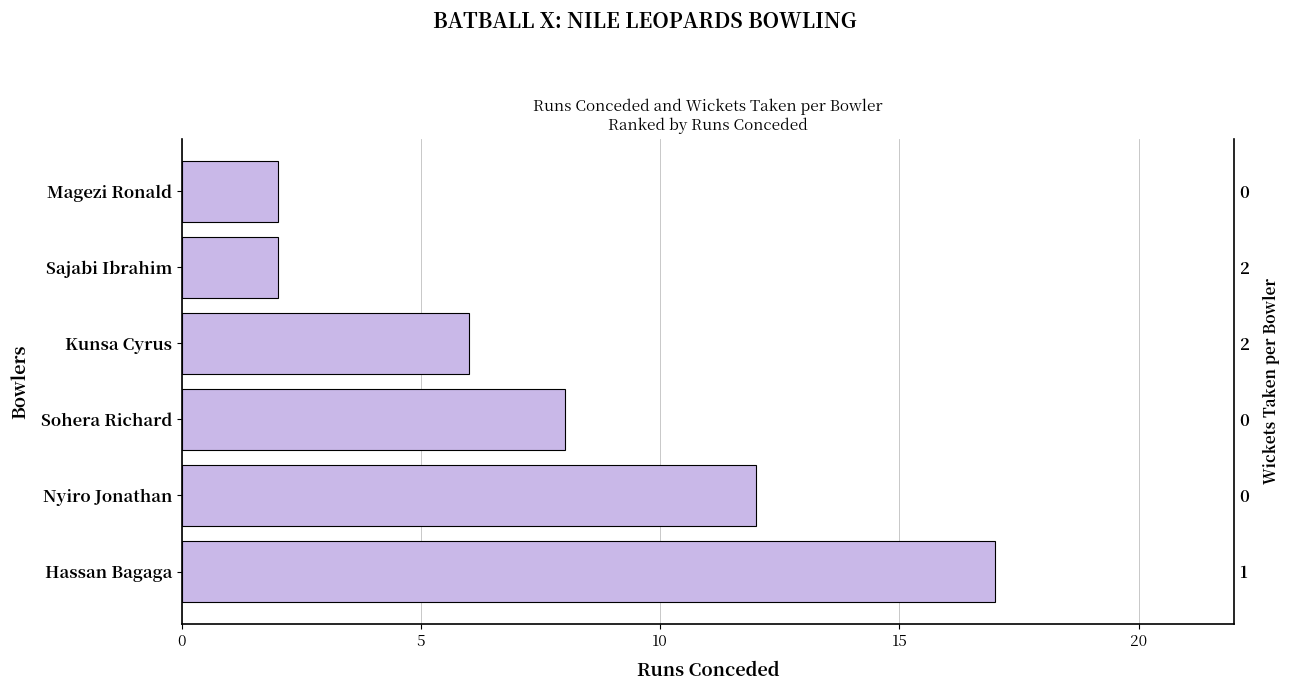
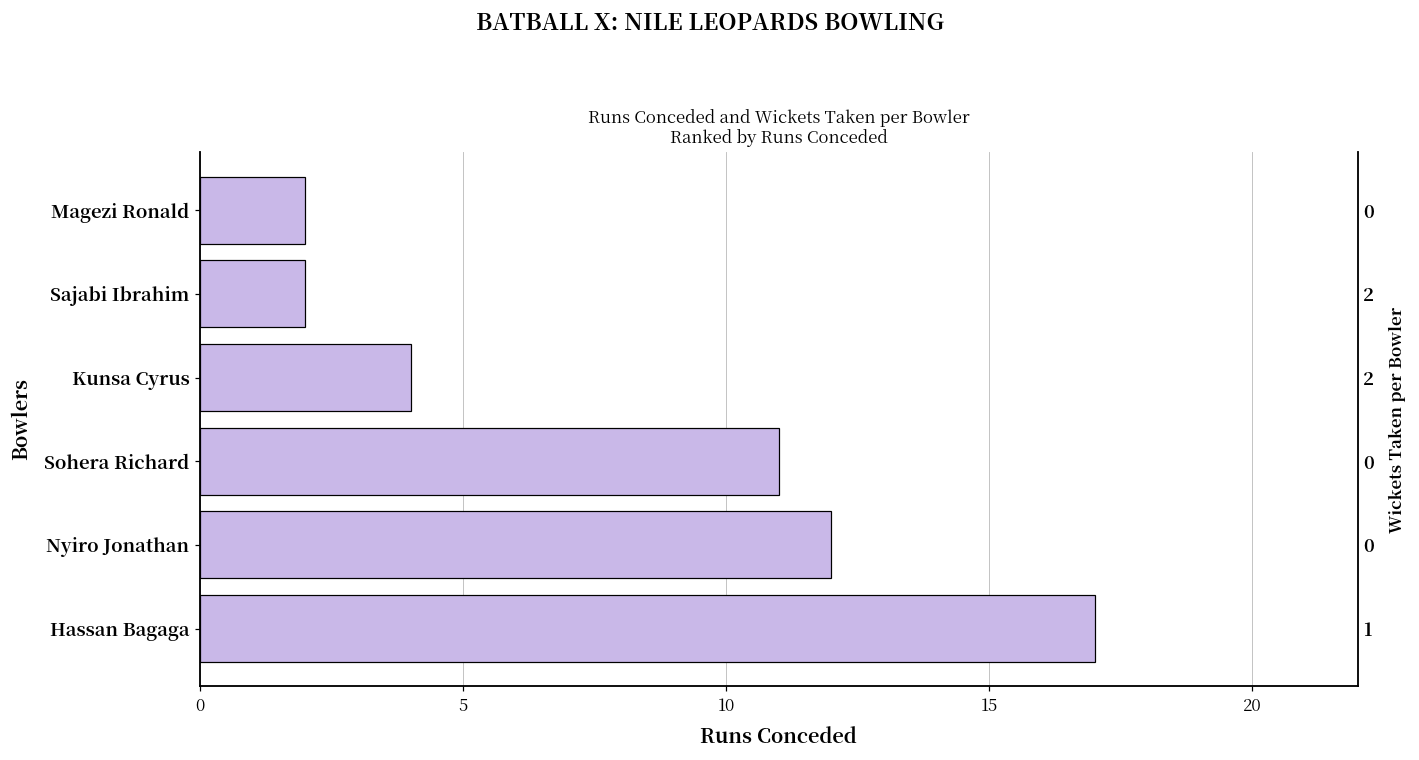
  {
    "Magezi Ronald": 2,
    "Sajabi Ibrahim": 2,
-   "Kunsa Cyrus": 6,
-   "Sohera Richard": 8,
+   "Kunsa Cyrus": 4,
+   "Sohera Richard": 11,
    "Nyiro Jonathan": 12,
    "Hassan Bagaga": 17
  }
